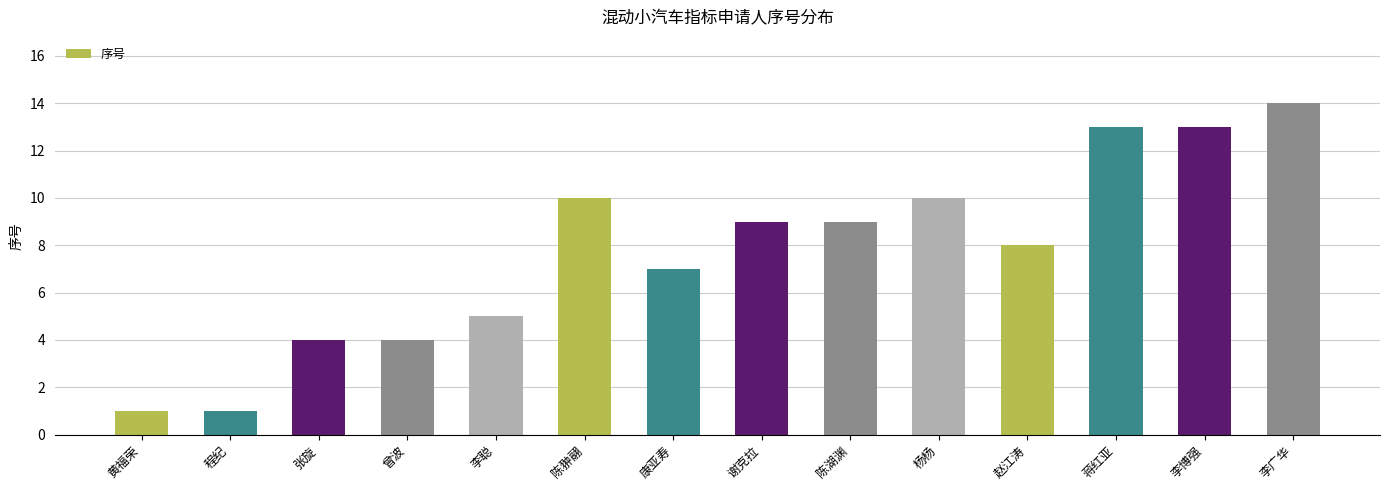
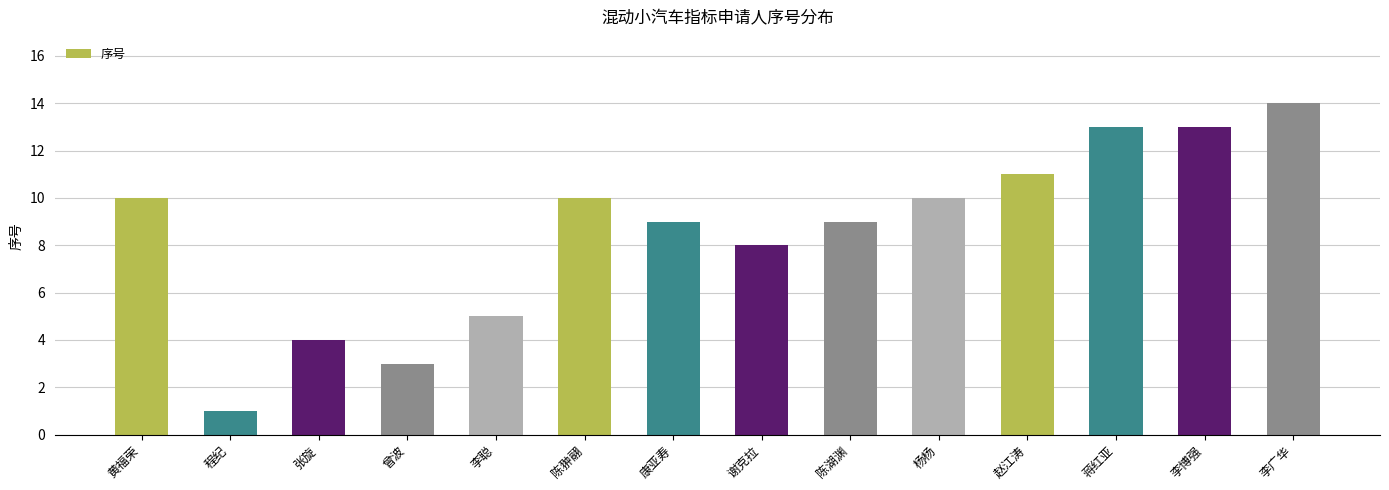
  {
-   "黄福荣": 1,
+   "黄福荣": 10,
    "程纪": 1,
    "张旋": 4,
-   "曾波": 4,
+   "曾波": 3,
    "李聪": 5,
    "陈翀翮": 10,
-   "康亚寿": 7,
-   "谢克拉": 9,
+   "康亚寿": 9,
+   "谢克拉": 8,
    "陈湖渊": 9,
    "杨杨": 10,
-   "赵江涛": 8,
+   "赵江涛": 11,
    "蒋红亚": 13,
    "李博强": 13,
    "李广华": 14
  }
